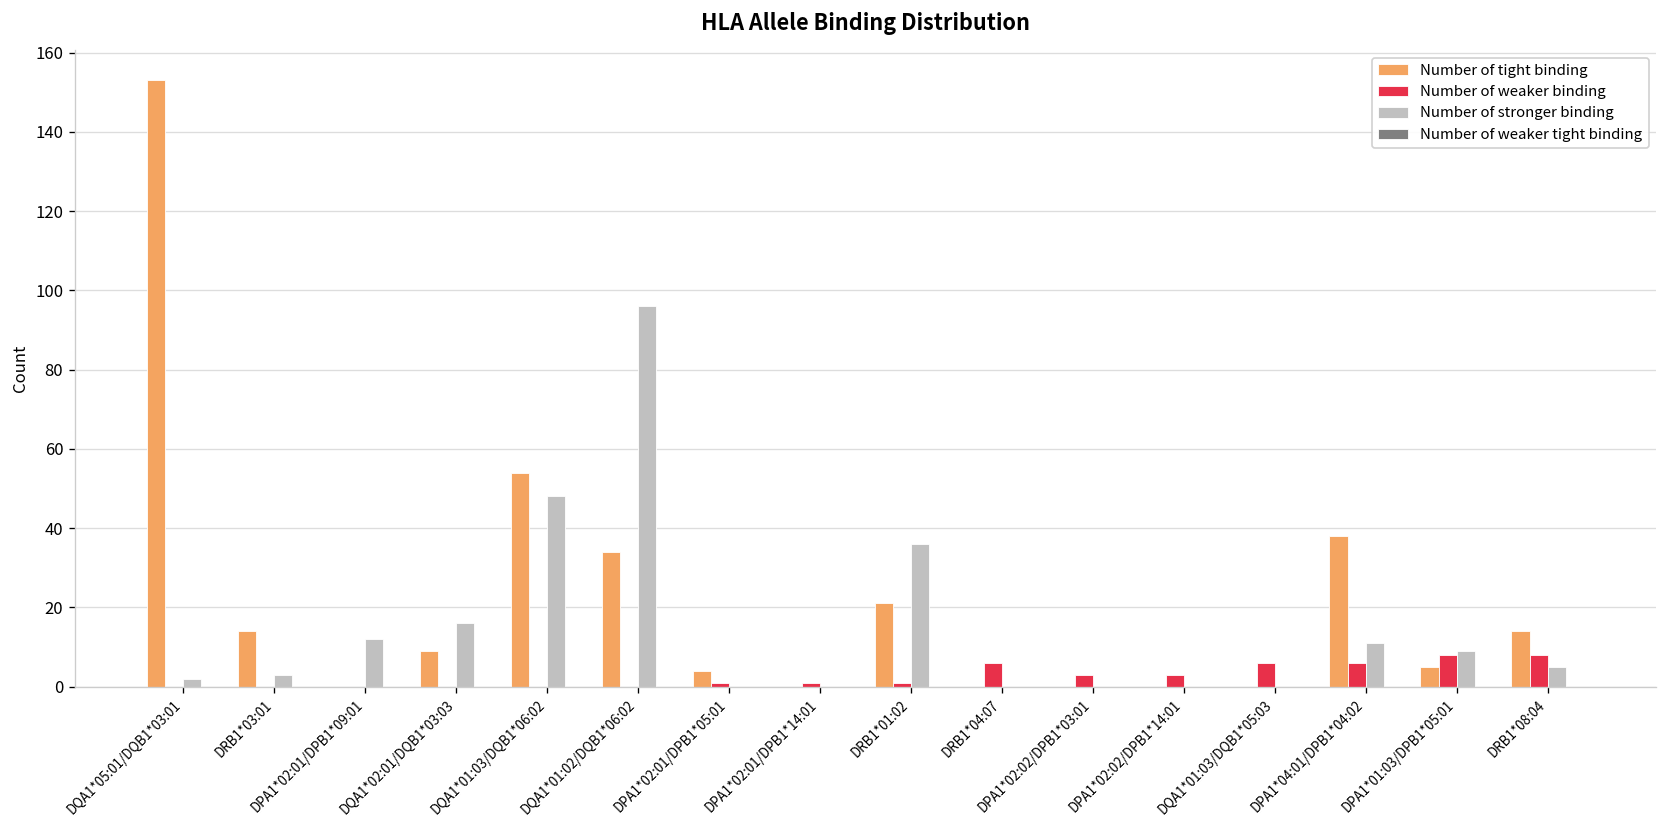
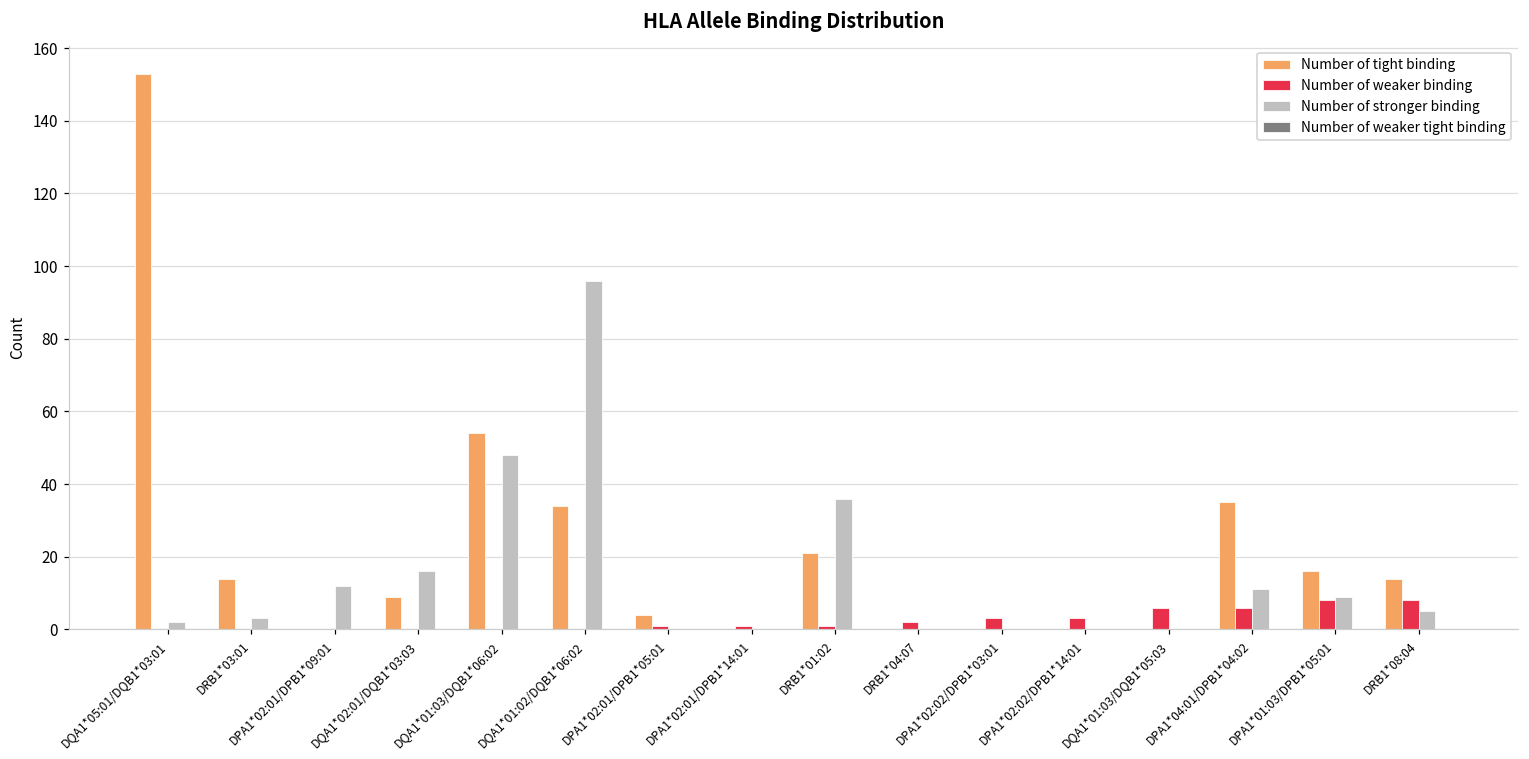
  {
    "Number of tight binding": {
      "DQA1*05:01/DQB1*03:01": 153,
      "DRB1*03:01": 14,
      "DPA1*02:01/DPB1*09:01": 0,
      "DQA1*02:01/DQB1*03:03": 9,
      "DQA1*01:03/DQB1*06:02": 54,
      "DQA1*01:02/DQB1*06:02": 34,
      "DPA1*02:01/DPB1*05:01": 4,
      "DPA1*02:01/DPB1*14:01": 0,
      "DRB1*01:02": 21,
      "DRB1*04:07": 0,
      "DPA1*02:02/DPB1*03:01": 0,
      "DPA1*02:02/DPB1*14:01": 0,
      "DQA1*01:03/DQB1*05:03": 0,
-     "DPA1*04:01/DPB1*04:02": 38,
-     "DPA1*01:03/DPB1*05:01": 5,
+     "DPA1*04:01/DPB1*04:02": 35,
+     "DPA1*01:03/DPB1*05:01": 16,
      "DRB1*08:04": 14
    },
    "Number of weaker binding": {
      "DQA1*05:01/DQB1*03:01": 0,
      "DRB1*03:01": 0,
      "DPA1*02:01/DPB1*09:01": 0,
      "DQA1*02:01/DQB1*03:03": 0,
      "DQA1*01:03/DQB1*06:02": 0,
      "DQA1*01:02/DQB1*06:02": 0,
      "DPA1*02:01/DPB1*05:01": 1,
      "DPA1*02:01/DPB1*14:01": 1,
      "DRB1*01:02": 1,
-     "DRB1*04:07": 6,
+     "DRB1*04:07": 2,
      "DPA1*02:02/DPB1*03:01": 3,
      "DPA1*02:02/DPB1*14:01": 3,
      "DQA1*01:03/DQB1*05:03": 6,
      "DPA1*04:01/DPB1*04:02": 6,
      "DPA1*01:03/DPB1*05:01": 8,
      "DRB1*08:04": 8
    },
    "Number of stronger binding": {
      "DQA1*05:01/DQB1*03:01": 2,
      "DRB1*03:01": 3,
      "DPA1*02:01/DPB1*09:01": 12,
      "DQA1*02:01/DQB1*03:03": 16,
      "DQA1*01:03/DQB1*06:02": 48,
      "DQA1*01:02/DQB1*06:02": 96,
      "DPA1*02:01/DPB1*05:01": 0,
      "DPA1*02:01/DPB1*14:01": 0,
      "DRB1*01:02": 36,
      "DRB1*04:07": 0,
      "DPA1*02:02/DPB1*03:01": 0,
      "DPA1*02:02/DPB1*14:01": 0,
      "DQA1*01:03/DQB1*05:03": 0,
      "DPA1*04:01/DPB1*04:02": 11,
      "DPA1*01:03/DPB1*05:01": 9,
      "DRB1*08:04": 5
    },
    "Number of weaker tight binding": {
      "DQA1*05:01/DQB1*03:01": 0,
      "DRB1*03:01": 0,
      "DPA1*02:01/DPB1*09:01": 0,
      "DQA1*02:01/DQB1*03:03": 0,
      "DQA1*01:03/DQB1*06:02": 0,
      "DQA1*01:02/DQB1*06:02": 0,
      "DPA1*02:01/DPB1*05:01": 0,
      "DPA1*02:01/DPB1*14:01": 0,
      "DRB1*01:02": 0,
      "DRB1*04:07": 0,
      "DPA1*02:02/DPB1*03:01": 0,
      "DPA1*02:02/DPB1*14:01": 0,
      "DQA1*01:03/DQB1*05:03": 0,
      "DPA1*04:01/DPB1*04:02": 0,
      "DPA1*01:03/DPB1*05:01": 0,
      "DRB1*08:04": 0
    }
  }
